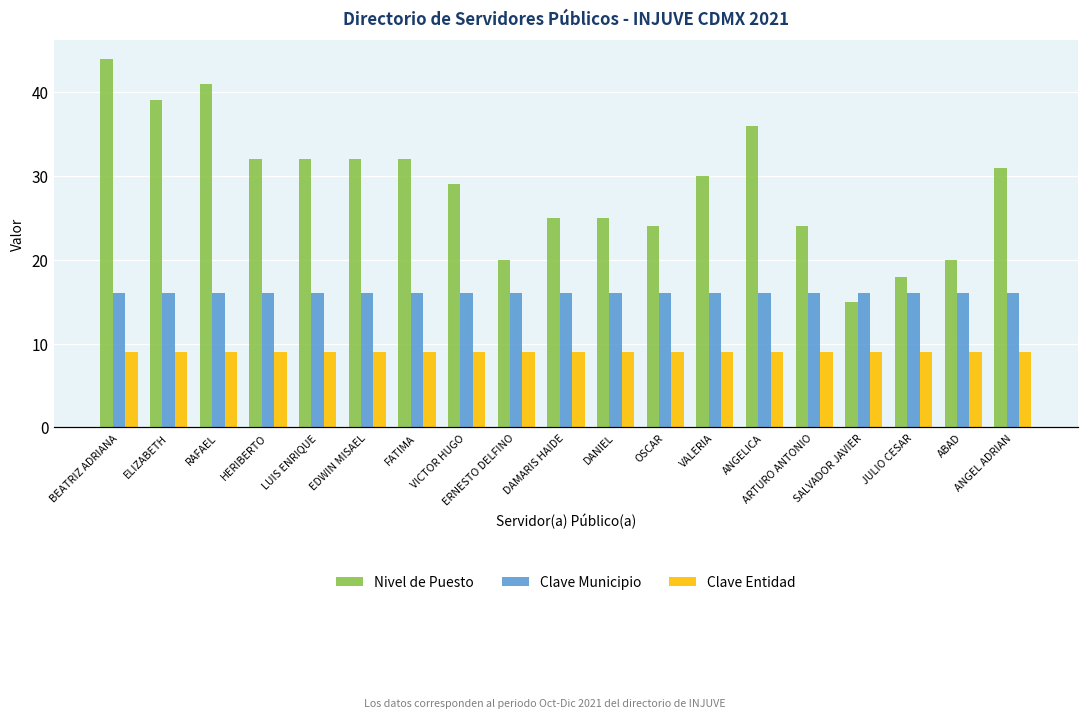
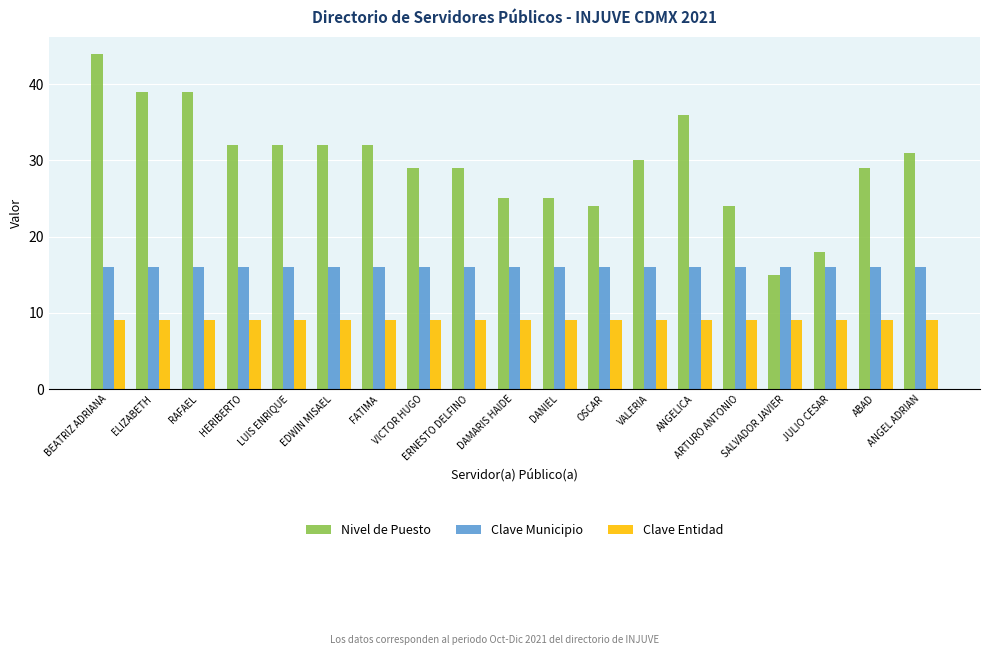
  {
    "Nivel de Puesto": {
      "BEATRIZ ADRIANA": 44,
      "ELIZABETH": 39,
-     "RAFAEL": 41,
+     "RAFAEL": 39,
      "HERIBERTO": 32,
      "LUIS ENRIQUE": 32,
      "EDWIN MISAEL": 32,
      "FATIMA": 32,
      "VICTOR HUGO": 29,
-     "ERNESTO DELFINO": 20,
+     "ERNESTO DELFINO": 29,
      "DAMARIS HAIDE": 25,
      "DANIEL": 25,
      "OSCAR": 24,
      "VALERIA": 30,
      "ANGELICA": 36,
      "ARTURO ANTONIO": 24,
      "SALVADOR JAVIER": 15,
      "JULIO CESAR": 18,
-     "ABAD": 20,
+     "ABAD": 29,
      "ANGEL ADRIAN": 31
    },
    "Clave Municipio": {
      "BEATRIZ ADRIANA": 16,
      "ELIZABETH": 16,
      "RAFAEL": 16,
      "HERIBERTO": 16,
      "LUIS ENRIQUE": 16,
      "EDWIN MISAEL": 16,
      "FATIMA": 16,
      "VICTOR HUGO": 16,
      "ERNESTO DELFINO": 16,
      "DAMARIS HAIDE": 16,
      "DANIEL": 16,
      "OSCAR": 16,
      "VALERIA": 16,
      "ANGELICA": 16,
      "ARTURO ANTONIO": 16,
      "SALVADOR JAVIER": 16,
      "JULIO CESAR": 16,
      "ABAD": 16,
      "ANGEL ADRIAN": 16
    },
    "Clave Entidad": {
      "BEATRIZ ADRIANA": 9,
      "ELIZABETH": 9,
      "RAFAEL": 9,
      "HERIBERTO": 9,
      "LUIS ENRIQUE": 9,
      "EDWIN MISAEL": 9,
      "FATIMA": 9,
      "VICTOR HUGO": 9,
      "ERNESTO DELFINO": 9,
      "DAMARIS HAIDE": 9,
      "DANIEL": 9,
      "OSCAR": 9,
      "VALERIA": 9,
      "ANGELICA": 9,
      "ARTURO ANTONIO": 9,
      "SALVADOR JAVIER": 9,
      "JULIO CESAR": 9,
      "ABAD": 9,
      "ANGEL ADRIAN": 9
    }
  }
